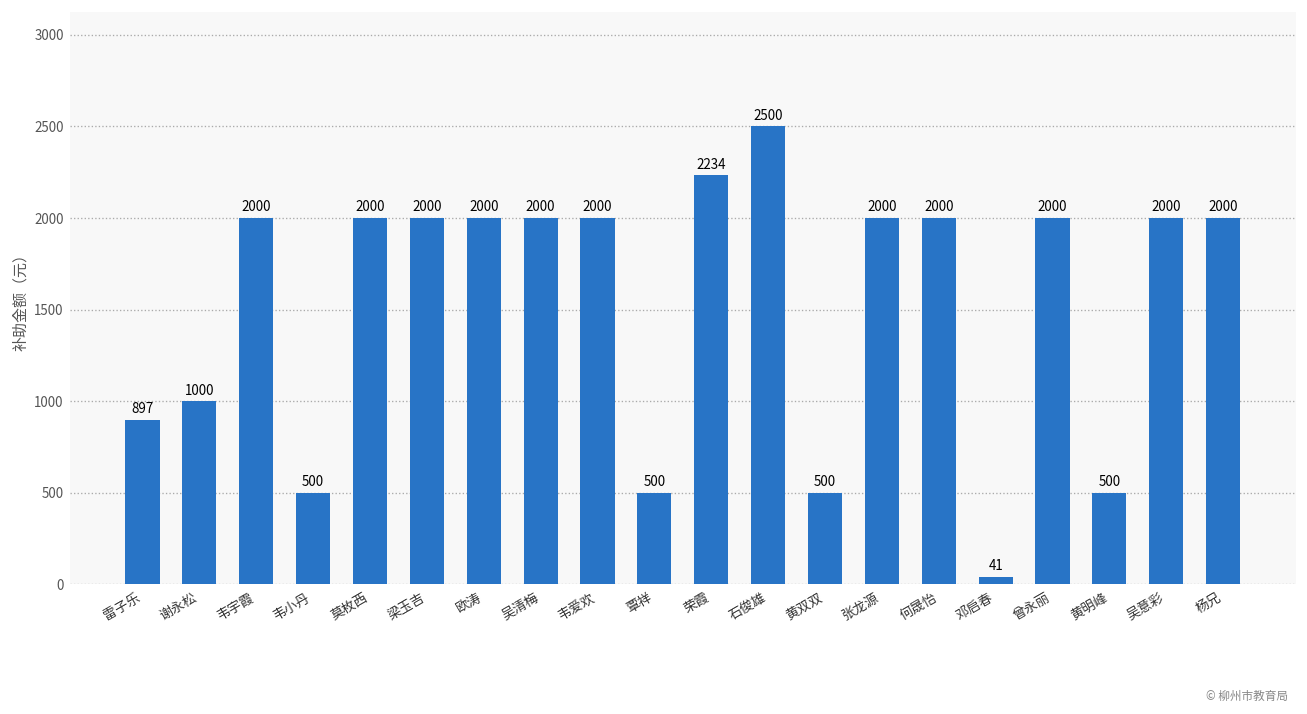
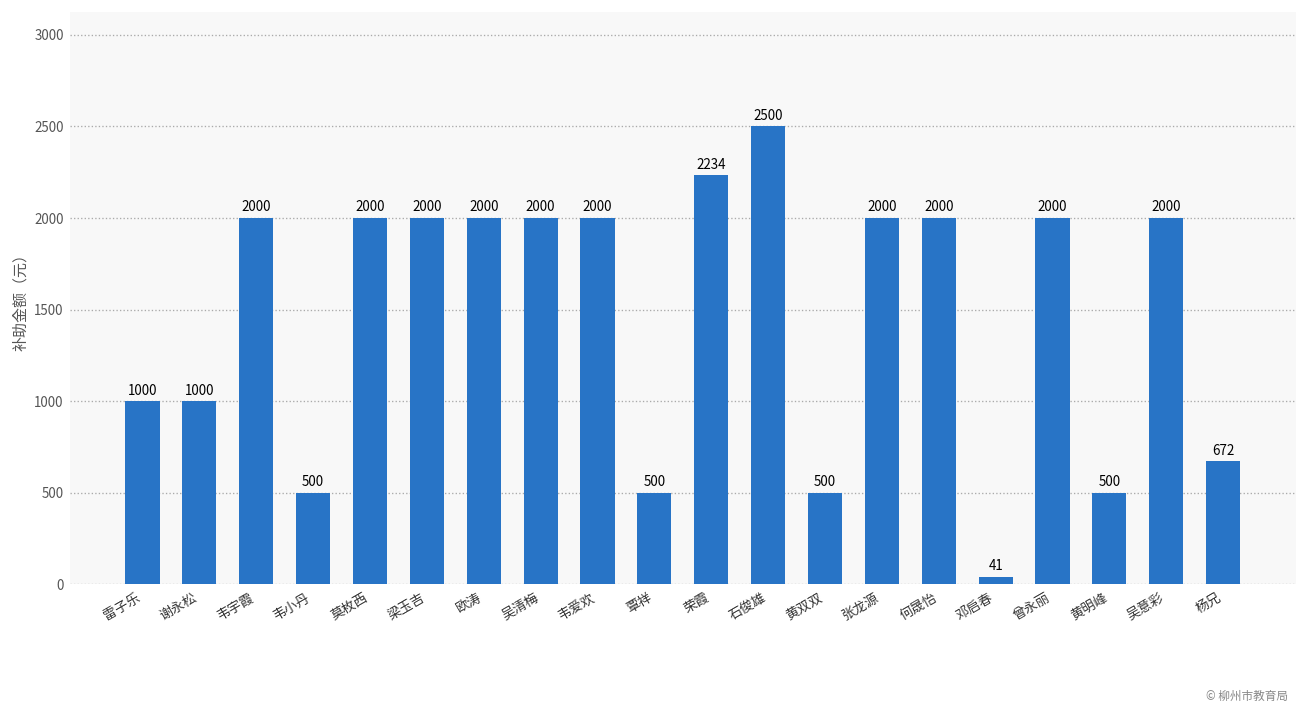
  {
-   "雷子乐": 897,
+   "雷子乐": 1000,
    "谢永松": 1000,
    "韦宇霞": 2000,
    "韦小丹": 500,
    "莫枚西": 2000,
    "梁玉吉": 2000,
    "欧涛": 2000,
    "吴清梅": 2000,
    "韦爱欢": 2000,
    "覃祥": 500,
    "荣霞": 2234,
    "石俊雄": 2500,
    "黄双双": 500,
    "张龙源": 2000,
    "何晟怡": 2000,
    "邓启春": 41,
    "曾永丽": 2000,
    "黄明峰": 500,
    "吴意彩": 2000,
-   "杨兄": 2000
+   "杨兄": 672
  }
